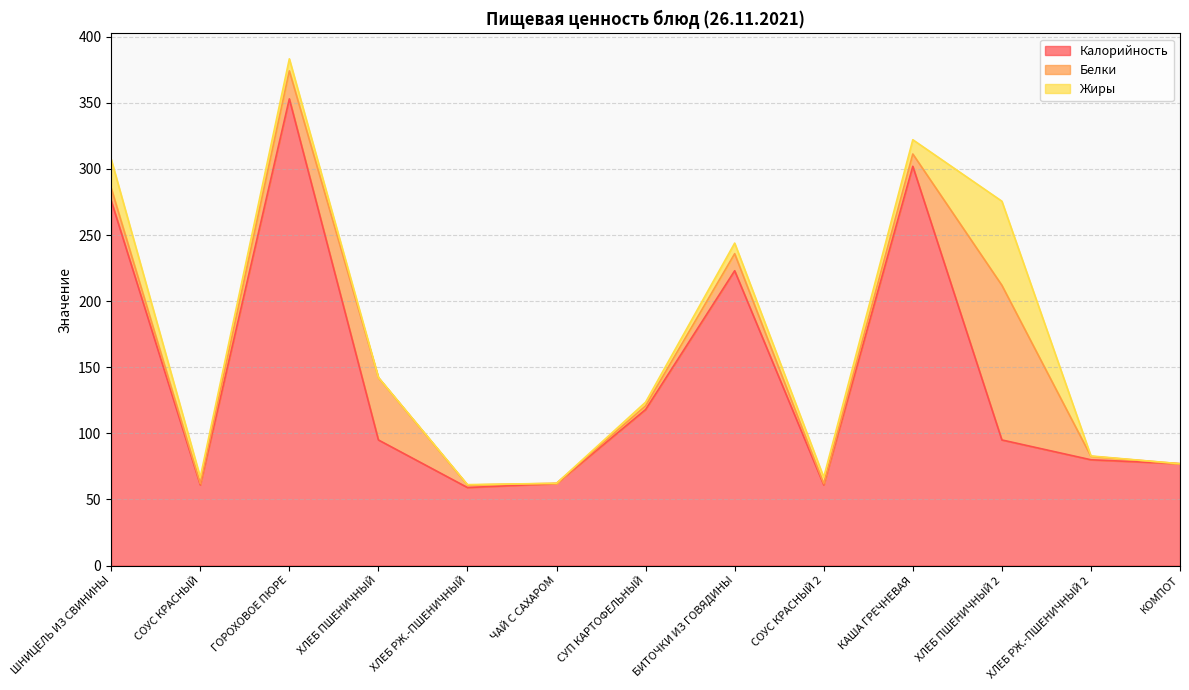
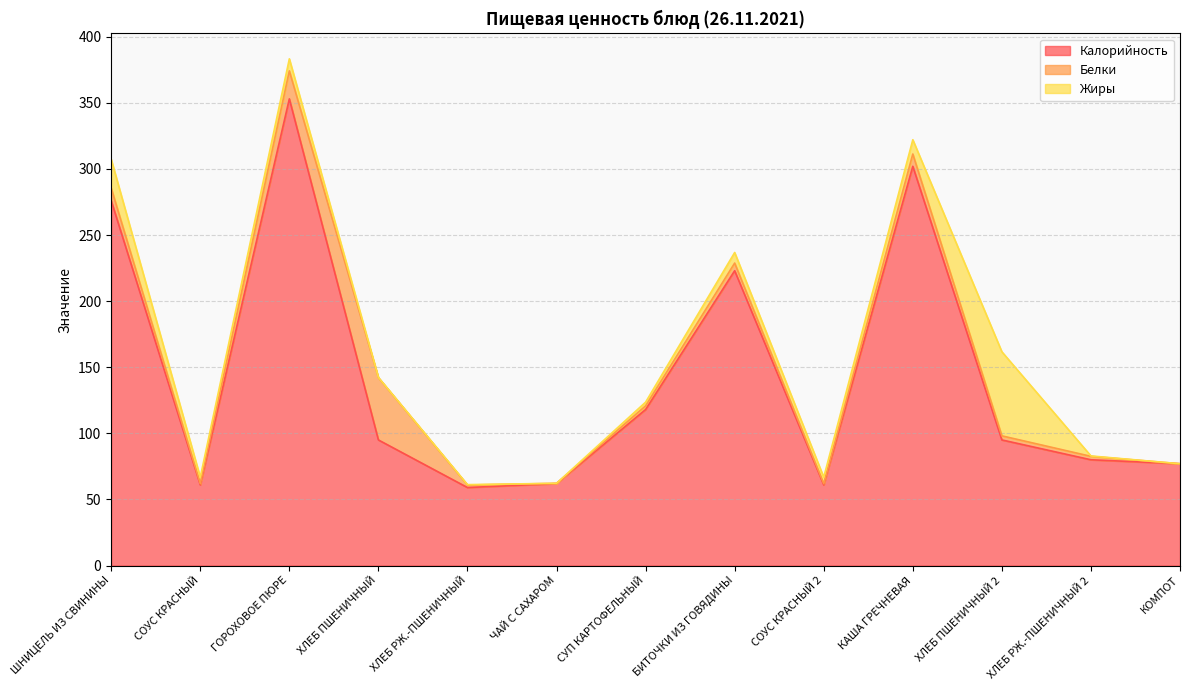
  {
    "Калорийность": {
      "ШНИЦЕЛЬ ИЗ СВИНИНЫ": 276,
      "ГОРОХОВОЕ ПЮРЕ": 353,
      "ХЛЕБ ПШЕНИЧНЫЙ": 95,
      "СУП КАРТОФЕЛЬНЫЙ": 118,
      "БИТОЧКИ ИЗ ГОВЯДИНЫ": 223,
      "КАША ГРЕЧНЕВАЯ": 302,
      "ХЛЕБ ПШЕНИЧНЫЙ 2": 95,
      "ХЛЕБ РЖ.-ПШЕНИЧНЫЙ 2": 80
    },
    "Белки": {
      "ШНИЦЕЛЬ ИЗ СВИНИНЫ": 10,
      "ГОРОХОВОЕ ПЮРЕ": 21,
      "СУП КАРТОФЕЛЬНЫЙ": 3,
-     "БИТОЧКИ ИЗ ГОВЯДИНЫ": 13,
+     "БИТОЧКИ ИЗ ГОВЯДИНЫ": 6,
      "КАША ГРЕЧНЕВАЯ": 9,
-     "ХЛЕБ ПШЕНИЧНЫЙ 2": 117
+     "ХЛЕБ ПШЕНИЧНЫЙ 2": 3
    },
    "Жиры": {
      "ШНИЦЕЛЬ ИЗ СВИНИНЫ": 22,
      "СОУС КРАСНЫЙ": 5,
      "ГОРОХОВОЕ ПЮРЕ": 9,
      "СУП КАРТОФЕЛЬНЫЙ": 3,
      "БИТОЧКИ ИЗ ГОВЯДИНЫ": 8,
      "СОУС КРАСНЫЙ 2": 5,
      "КАША ГРЕЧНЕВАЯ": 11,
      "ХЛЕБ ПШЕНИЧНЫЙ 2": 64
    }
  }
